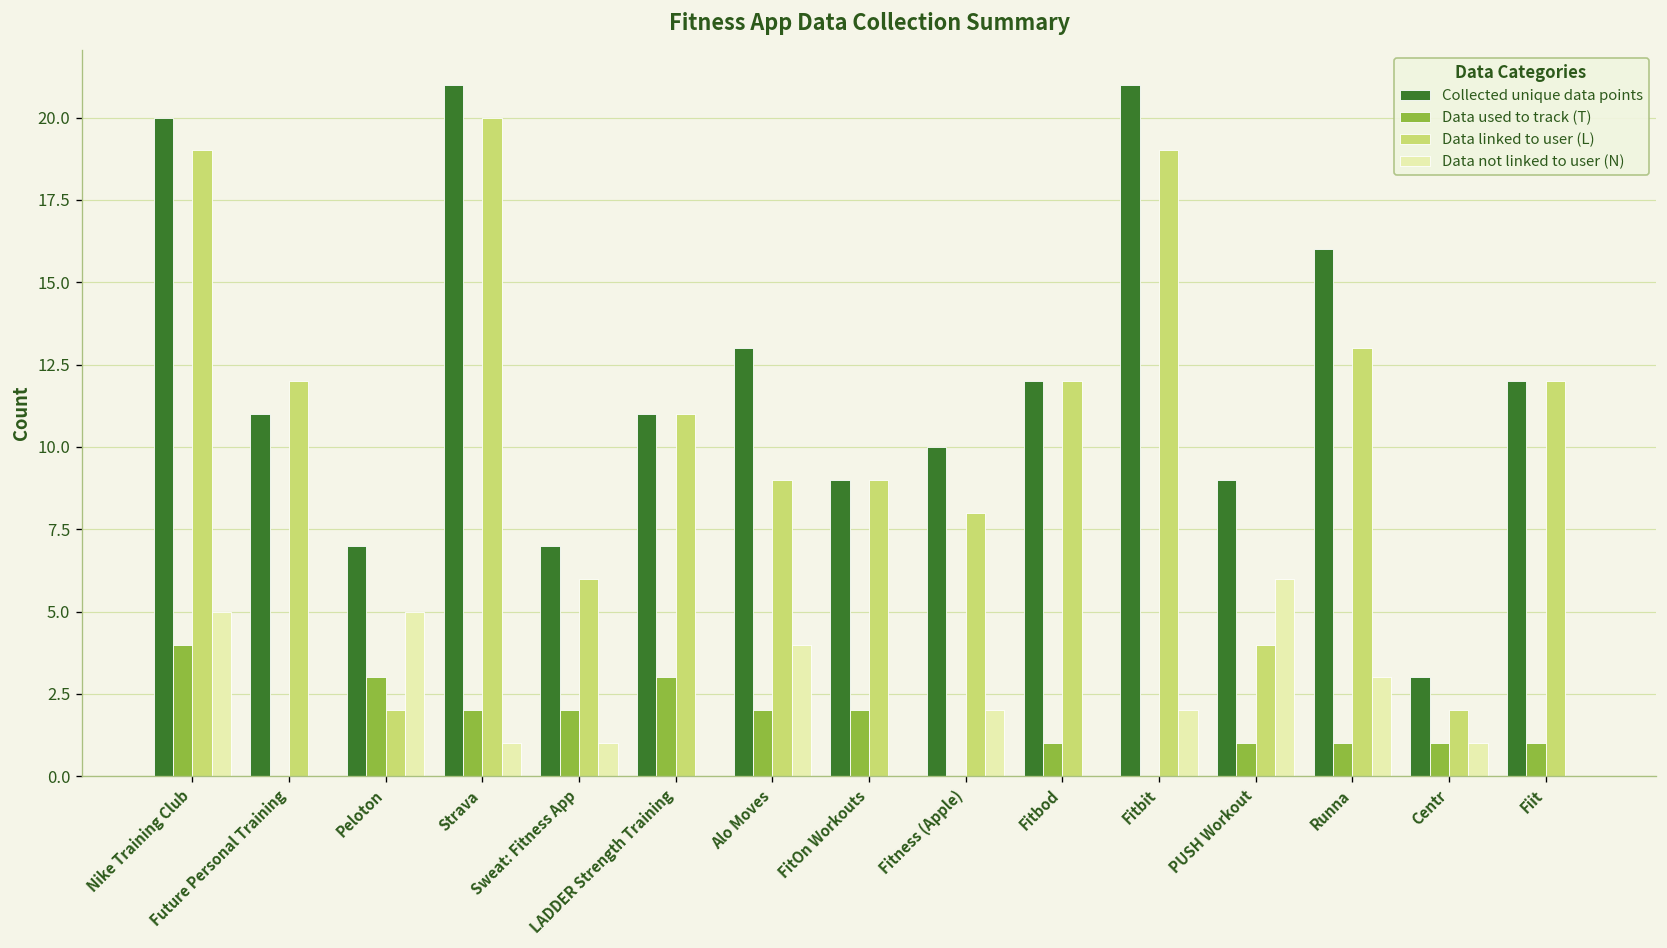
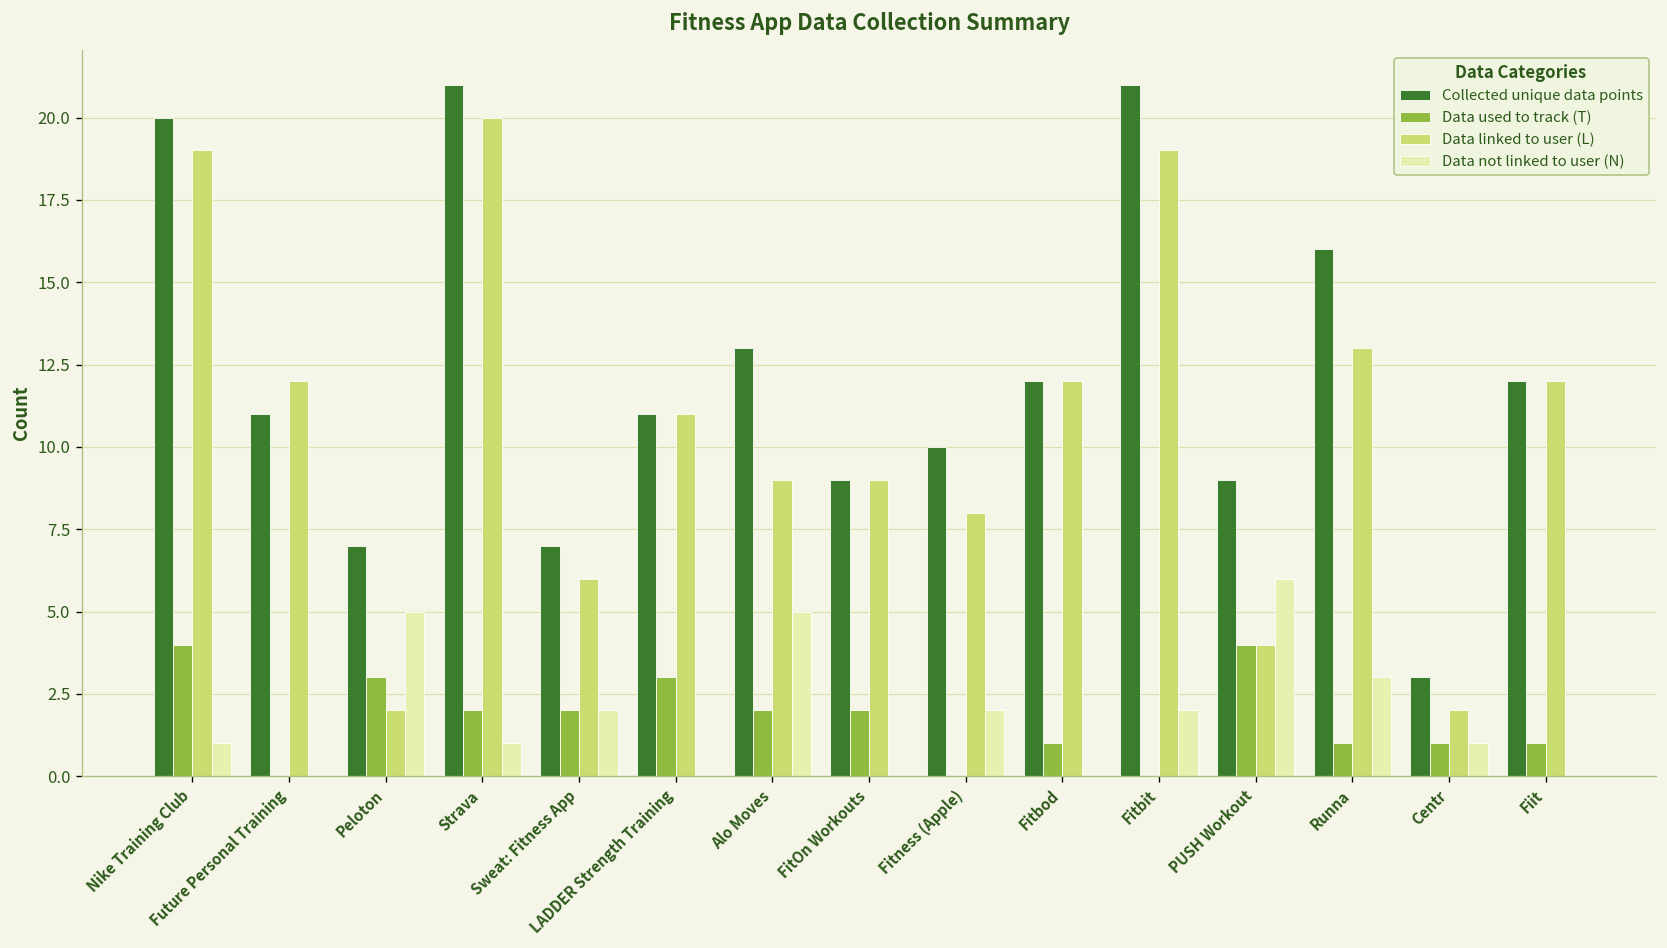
  {
    "Collected unique data points": {
      "Nike Training Club": 20,
      "Future Personal Training": 11,
      "Peloton": 7,
      "Strava": 21,
      "Sweat: Fitness App": 7,
      "LADDER Strength Training": 11,
      "Alo Moves": 13,
      "FitOn Workouts": 9,
      "Fitness (Apple)": 10,
      "Fitbod": 12,
      "Fitbit": 21,
      "PUSH Workout": 9,
      "Runna": 16,
      "Centr": 3,
      "Fiit": 12
    },
    "Data used to track (T)": {
      "Nike Training Club": 4,
      "Future Personal Training": 0,
      "Peloton": 3,
      "Strava": 2,
      "Sweat: Fitness App": 2,
      "LADDER Strength Training": 3,
      "Alo Moves": 2,
      "FitOn Workouts": 2,
      "Fitness (Apple)": 0,
      "Fitbod": 1,
      "Fitbit": 0,
-     "PUSH Workout": 1,
+     "PUSH Workout": 4,
      "Runna": 1,
      "Centr": 1,
      "Fiit": 1
    },
    "Data linked to user (L)": {
      "Nike Training Club": 19,
      "Future Personal Training": 12,
      "Peloton": 2,
      "Strava": 20,
      "Sweat: Fitness App": 6,
      "LADDER Strength Training": 11,
      "Alo Moves": 9,
      "FitOn Workouts": 9,
      "Fitness (Apple)": 8,
      "Fitbod": 12,
      "Fitbit": 19,
      "PUSH Workout": 4,
      "Runna": 13,
      "Centr": 2,
      "Fiit": 12
    },
    "Data not linked to user (N)": {
-     "Nike Training Club": 5,
+     "Nike Training Club": 1,
      "Future Personal Training": 0,
      "Peloton": 5,
      "Strava": 1,
-     "Sweat: Fitness App": 1,
+     "Sweat: Fitness App": 2,
      "LADDER Strength Training": 0,
-     "Alo Moves": 4,
+     "Alo Moves": 5,
      "FitOn Workouts": 0,
      "Fitness (Apple)": 2,
      "Fitbod": 0,
      "Fitbit": 2,
      "PUSH Workout": 6,
      "Runna": 3,
      "Centr": 1,
      "Fiit": 0
    }
  }
